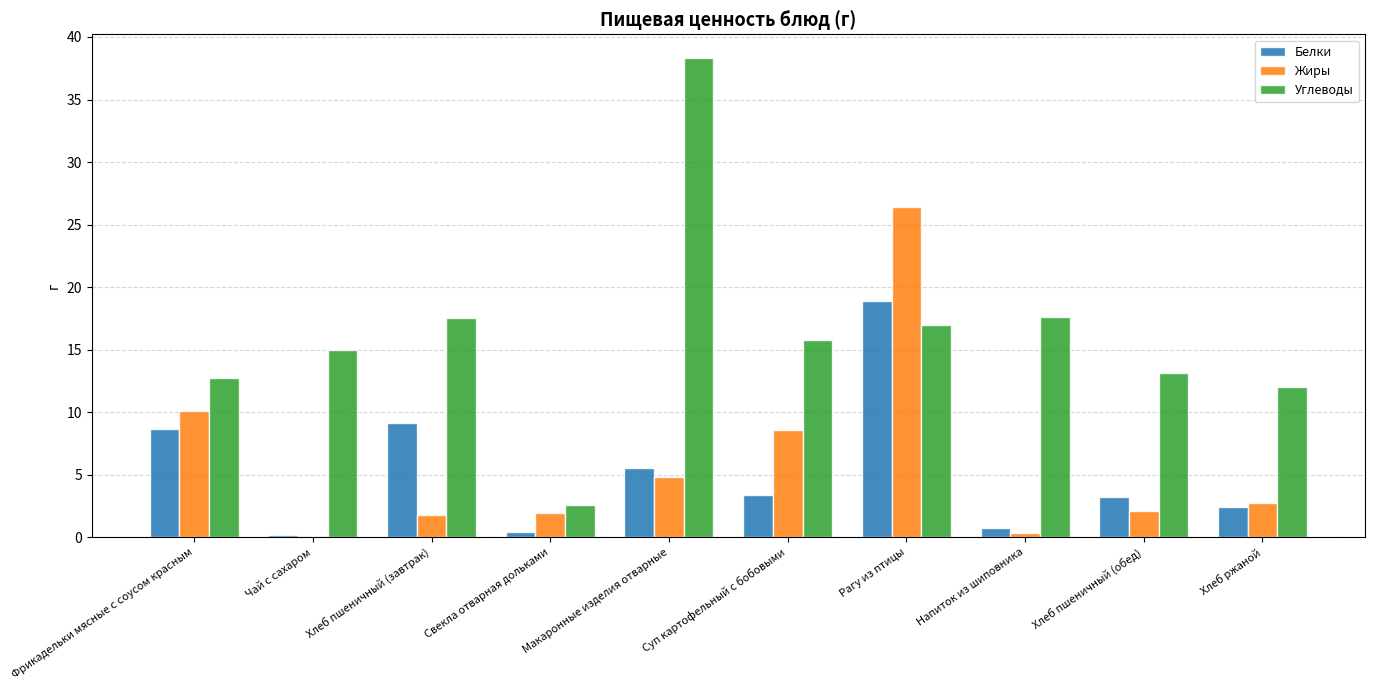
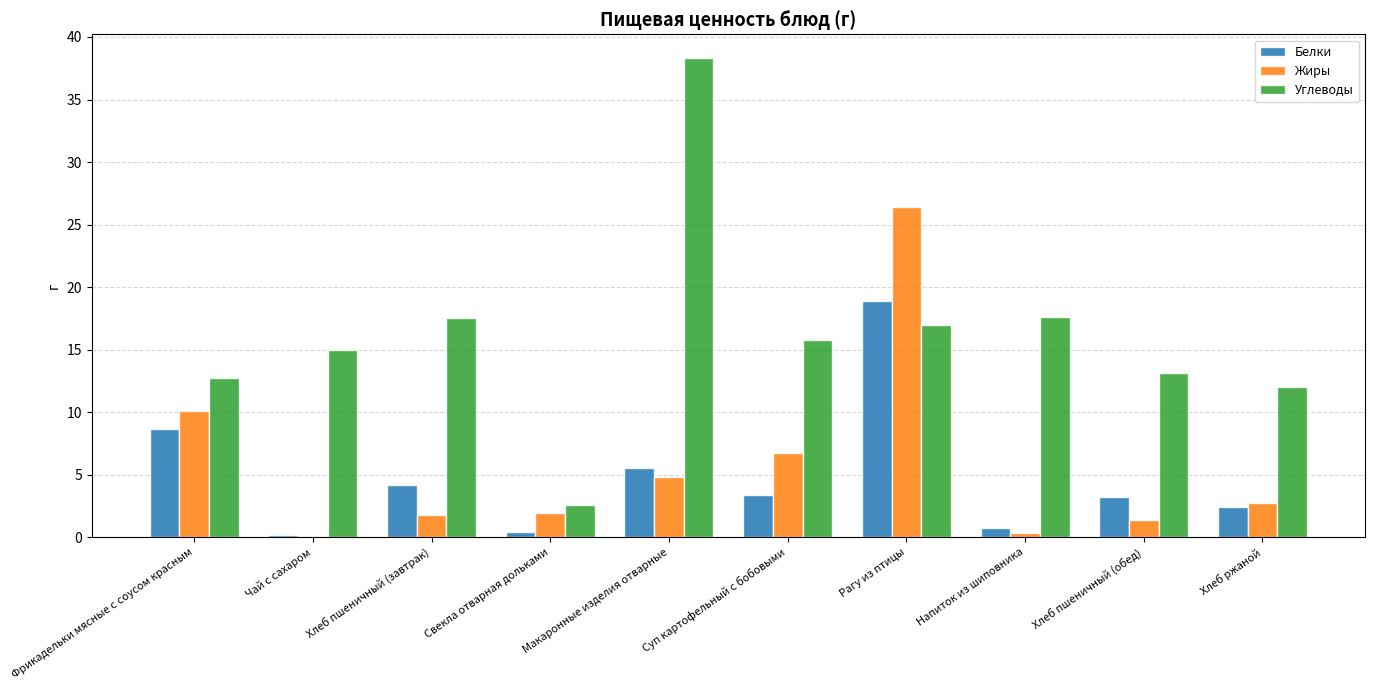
  {
    "Белки": {
      "Фрикадельки мясные с соусом красным": 8.7,
      "Чай с сахаром": 0.2,
-     "Хлеб пшеничный (завтрак)": 9.1,
+     "Хлеб пшеничный (завтрак)": 4.2,
      "Свекла отварная дольками": 0.5,
      "Макаронные изделия отварные": 5.5,
      "Суп картофельный с бобовыми": 3.4,
      "Рагу из птицы": 18.9,
      "Напиток из шиповника": 0.7,
      "Хлеб пшеничный (обед)": 3.2,
      "Хлеб ржаной": 2.4
    },
    "Жиры": {
      "Фрикадельки мясные с соусом красным": 10.1,
      "Хлеб пшеничный (завтрак)": 1.8,
      "Свекла отварная дольками": 1.9,
      "Макаронные изделия отварные": 4.8,
-     "Суп картофельный с бобовыми": 8.6,
+     "Суп картофельный с бобовыми": 6.7,
      "Рагу из птицы": 26.4,
      "Напиток из шиповника": 0.3,
-     "Хлеб пшеничный (обед)": 2.1,
+     "Хлеб пшеничный (обед)": 1.4,
      "Хлеб ржаной": 2.7
    },
    "Углеводы": {
      "Фрикадельки мясные с соусом красным": 12.7,
      "Чай с сахаром": 15.0,
      "Хлеб пшеничный (завтрак)": 17.5,
      "Свекла отварная дольками": 2.6,
      "Макаронные изделия отварные": 38.3,
      "Суп картофельный с бобовыми": 15.8,
      "Рагу из птицы": 17.0,
      "Напиток из шиповника": 17.6,
      "Хлеб пшеничный (обед)": 13.1,
      "Хлеб ржаной": 12.0
    }
  }
